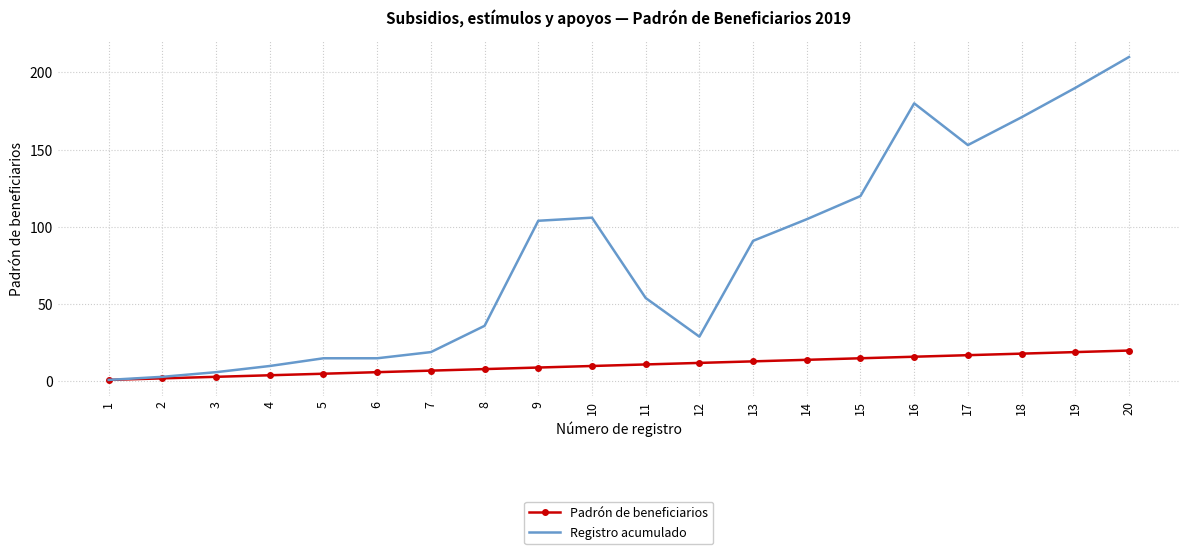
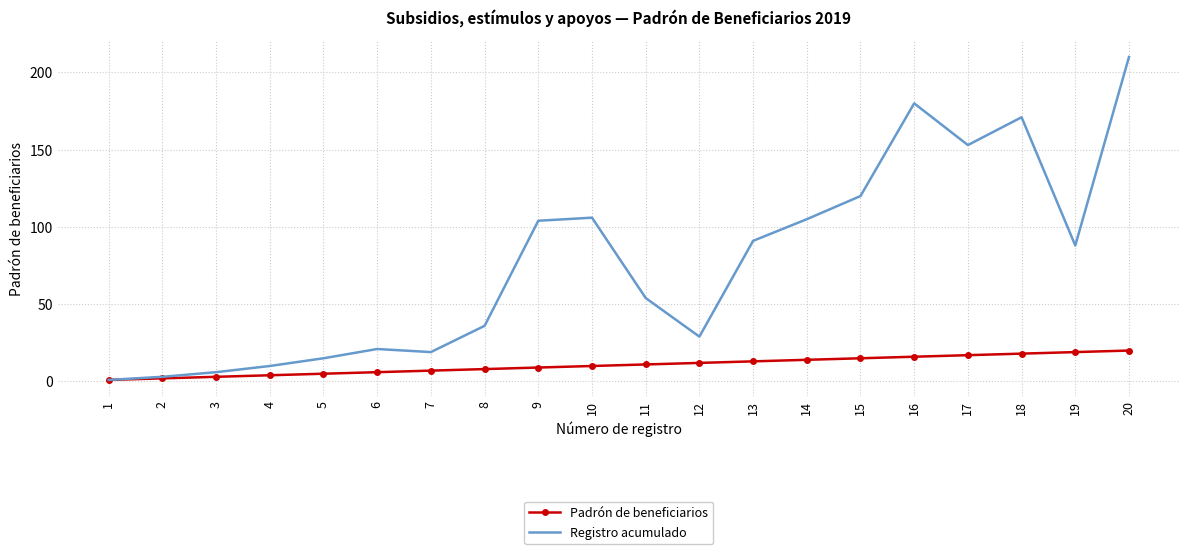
  {
    "Padrón de beneficiarios": {
      "3": 3,
      "4": 4,
      "5": 5,
      "6": 6,
      "7": 7,
      "8": 8,
      "9": 9,
      "10": 10,
      "11": 11,
      "12": 12,
      "13": 13,
      "14": 14,
      "15": 15,
      "16": 16,
      "17": 17,
      "18": 18,
      "19": 19,
      "20": 20
    },
    "Registro acumulado": {
      "3": 6,
      "4": 10,
      "5": 15,
-     "6": 15,
+     "6": 21,
      "7": 19,
      "8": 36,
      "9": 104,
      "10": 106,
      "11": 54,
      "12": 29,
      "13": 91,
      "14": 105,
      "15": 120,
      "16": 180,
      "17": 153,
      "18": 171,
-     "19": 190,
+     "19": 88,
      "20": 210
    }
  }
